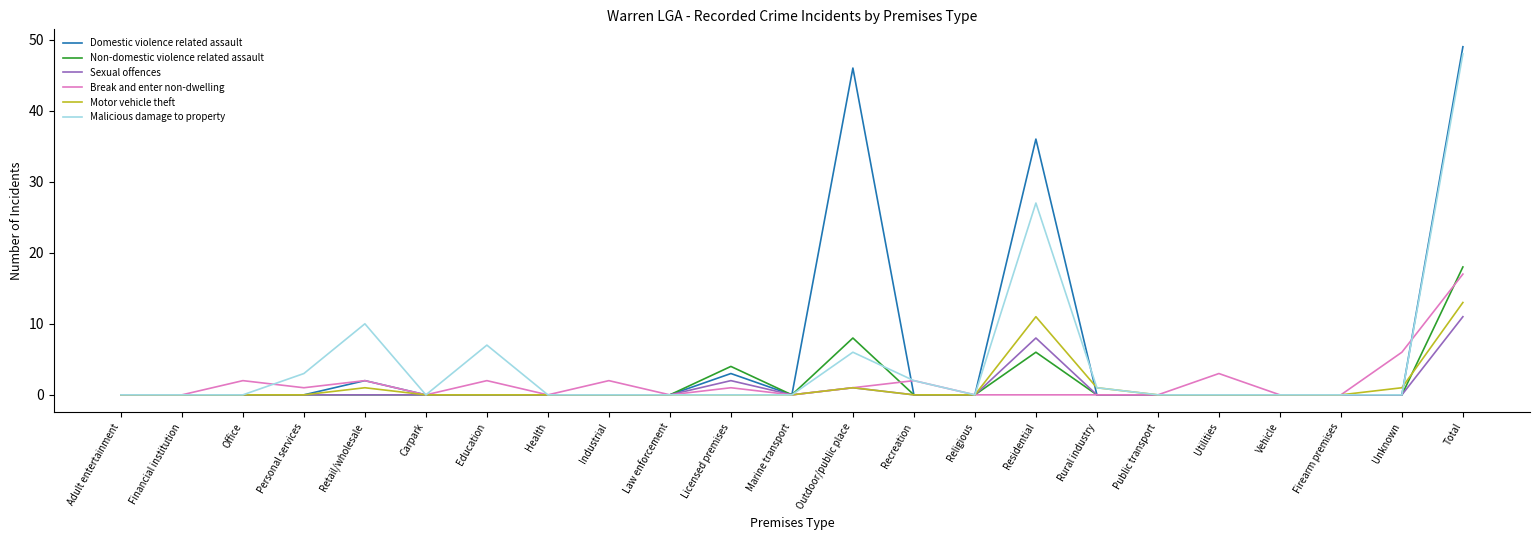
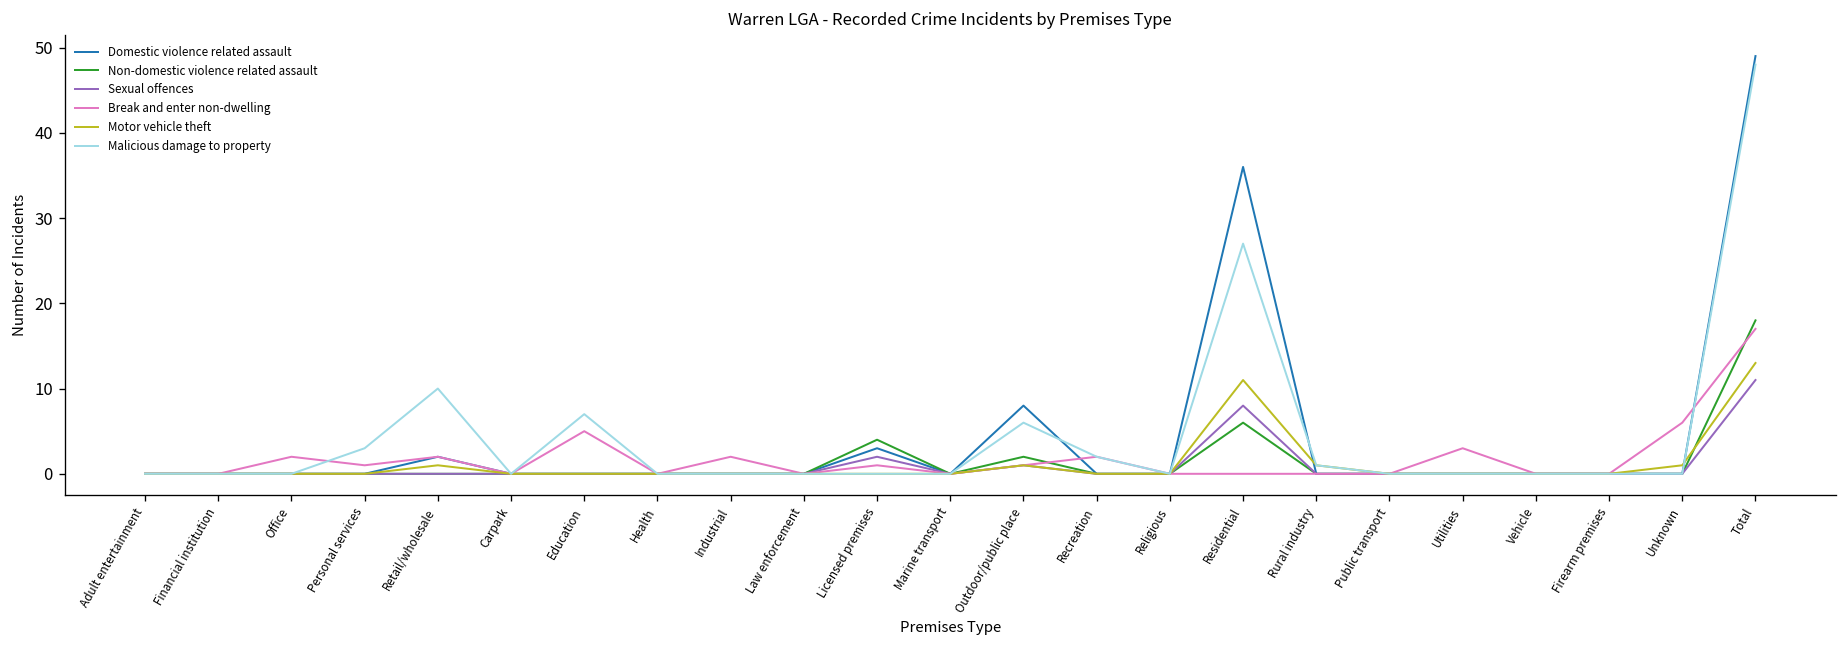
  {
    "Domestic violence related assault": {
      "Licensed premises": 3,
-     "Outdoor/public place": 46,
+     "Outdoor/public place": 8,
      "Residential": 36,
      "Total": 49
    },
    "Non-domestic violence related assault": {
      "Licensed premises": 4,
-     "Outdoor/public place": 8,
+     "Outdoor/public place": 2,
      "Residential": 6,
      "Total": 18
    },
    "Sexual offences": {
      "Licensed premises": 2,
      "Residential": 8,
      "Total": 11
    },
    "Break and enter non-dwelling": {
      "Office": 2,
      "Personal services": 1,
-     "Education": 2,
+     "Education": 5,
      "Industrial": 2,
      "Licensed premises": 1,
      "Residential": 0,
      "Utilities": 3,
      "Unknown": 6,
      "Total": 17
    },
    "Motor vehicle theft": {
      "Retail/wholesale": 1,
      "Residential": 11,
      "Unknown": 1,
      "Total": 13
    },
    "Malicious damage to property": {
      "Personal services": 3,
      "Retail/wholesale": 10,
      "Education": 7,
      "Outdoor/public place": 6,
      "Residential": 27,
      "Total": 48
    }
  }
